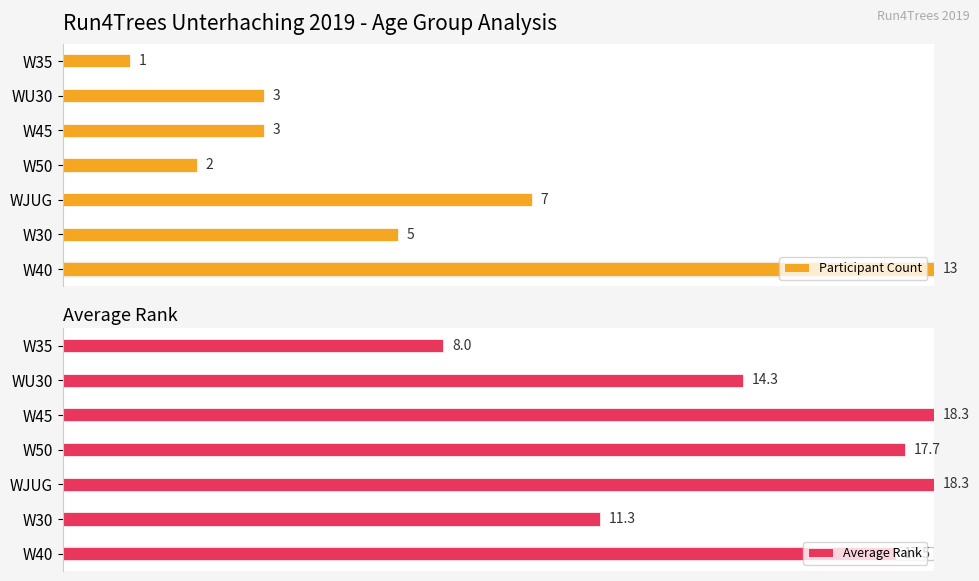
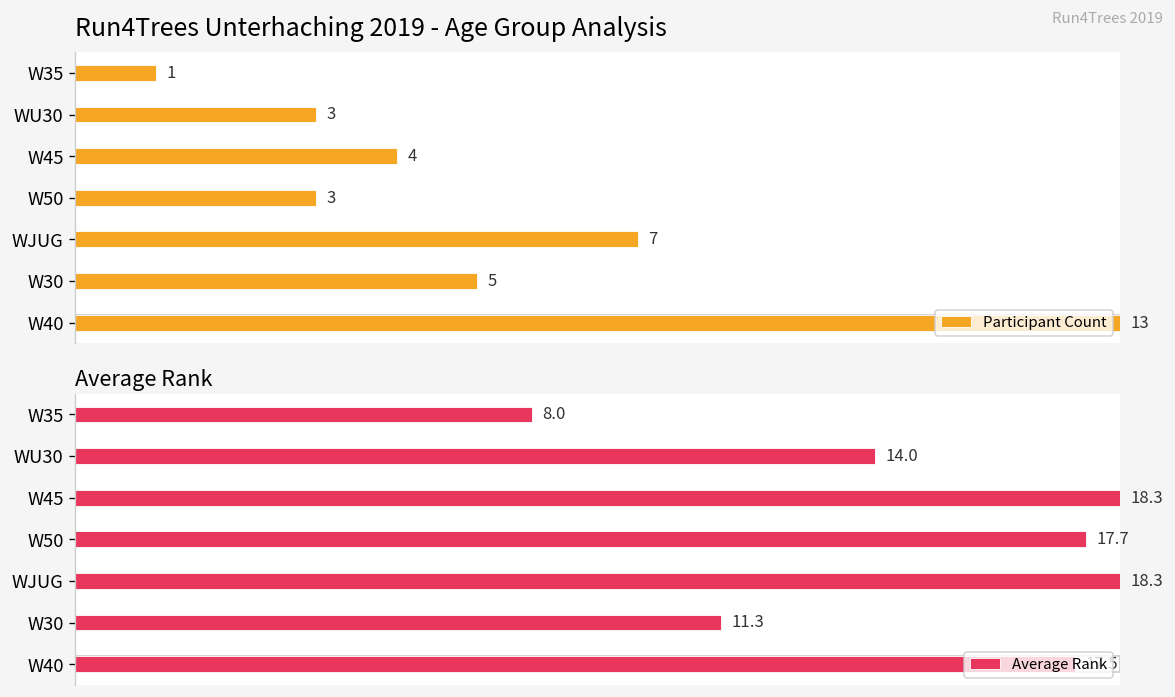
  {
    "Run4Trees Unterhaching 2019 - Age Group Analysis": {
      "Participant Count": {
-       "W45": 3,
-       "W50": 2
+       "W45": 4,
+       "W50": 3
      }
    },
    "Average Rank": {
      "Average Rank": {
-       "WU30": 14.3
+       "WU30": 14.0
      }
    }
  }
